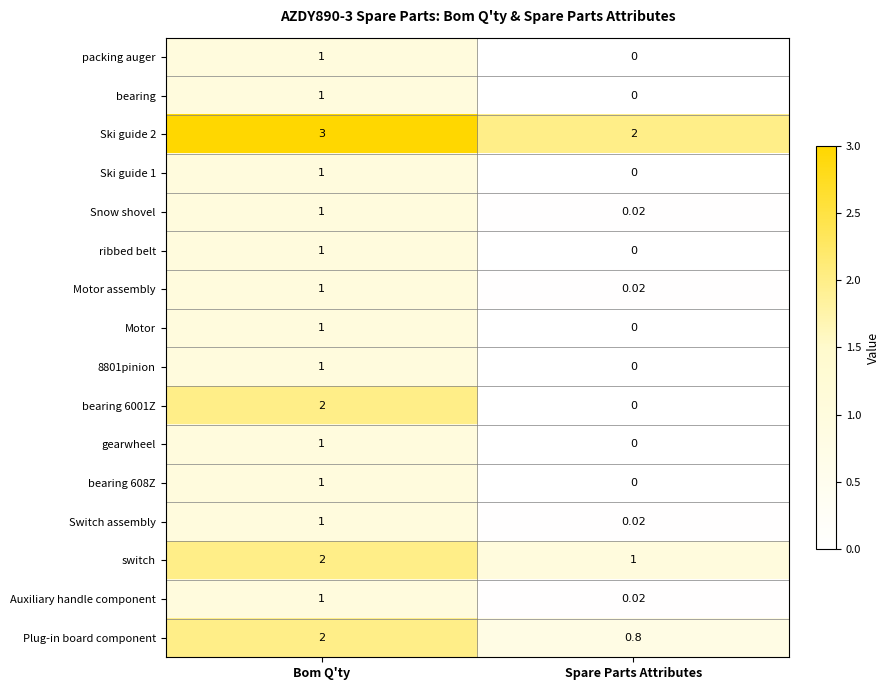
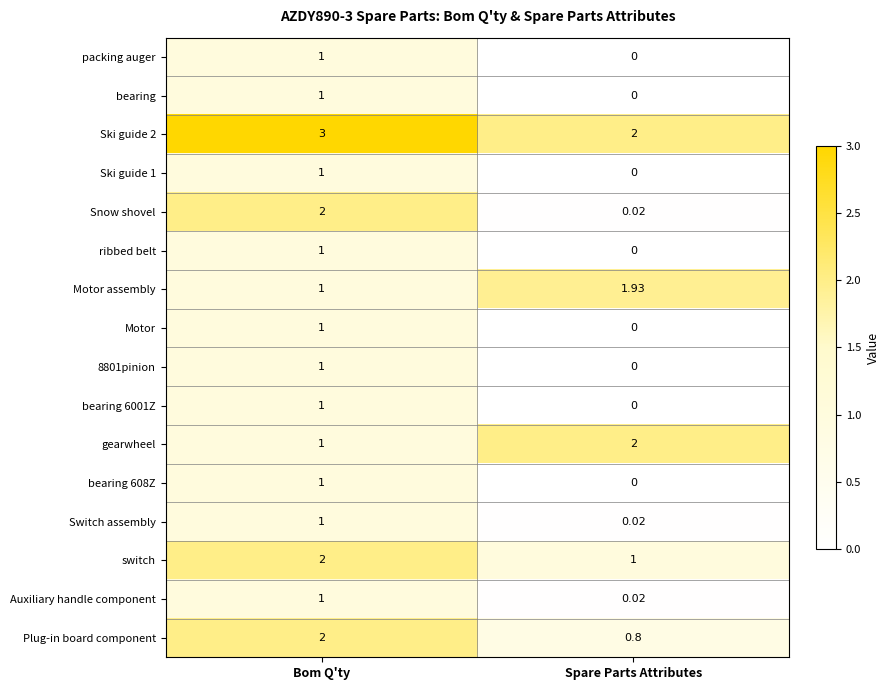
  {
    "packing auger": {
      "Bom Q'ty": 1,
      "Spare Parts Attributes": 0
    },
    "bearing": {
      "Bom Q'ty": 1,
      "Spare Parts Attributes": 0
    },
    "Ski guide 2": {
      "Bom Q'ty": 3,
      "Spare Parts Attributes": 2
    },
    "Ski guide 1": {
      "Bom Q'ty": 1,
      "Spare Parts Attributes": 0
    },
    "Snow shovel": {
-     "Bom Q'ty": 1,
+     "Bom Q'ty": 2,
      "Spare Parts Attributes": 0.02
    },
    "ribbed belt": {
      "Bom Q'ty": 1,
      "Spare Parts Attributes": 0
    },
    "Motor assembly": {
      "Bom Q'ty": 1,
-     "Spare Parts Attributes": 0.02
+     "Spare Parts Attributes": 1.93
    },
    "Motor": {
      "Bom Q'ty": 1,
      "Spare Parts Attributes": 0
    },
    "8801pinion": {
      "Bom Q'ty": 1,
      "Spare Parts Attributes": 0
    },
    "bearing 6001Z": {
-     "Bom Q'ty": 2,
+     "Bom Q'ty": 1,
      "Spare Parts Attributes": 0
    },
    "gearwheel": {
      "Bom Q'ty": 1,
-     "Spare Parts Attributes": 0
+     "Spare Parts Attributes": 2
    },
    "bearing 608Z": {
      "Bom Q'ty": 1,
      "Spare Parts Attributes": 0
    },
    "Switch assembly": {
      "Bom Q'ty": 1,
      "Spare Parts Attributes": 0.02
    },
    "switch": {
      "Bom Q'ty": 2,
      "Spare Parts Attributes": 1
    },
    "Auxiliary handle component": {
      "Bom Q'ty": 1,
      "Spare Parts Attributes": 0.02
    },
    "Plug-in board component": {
      "Bom Q'ty": 2,
      "Spare Parts Attributes": 0.8
    }
  }
